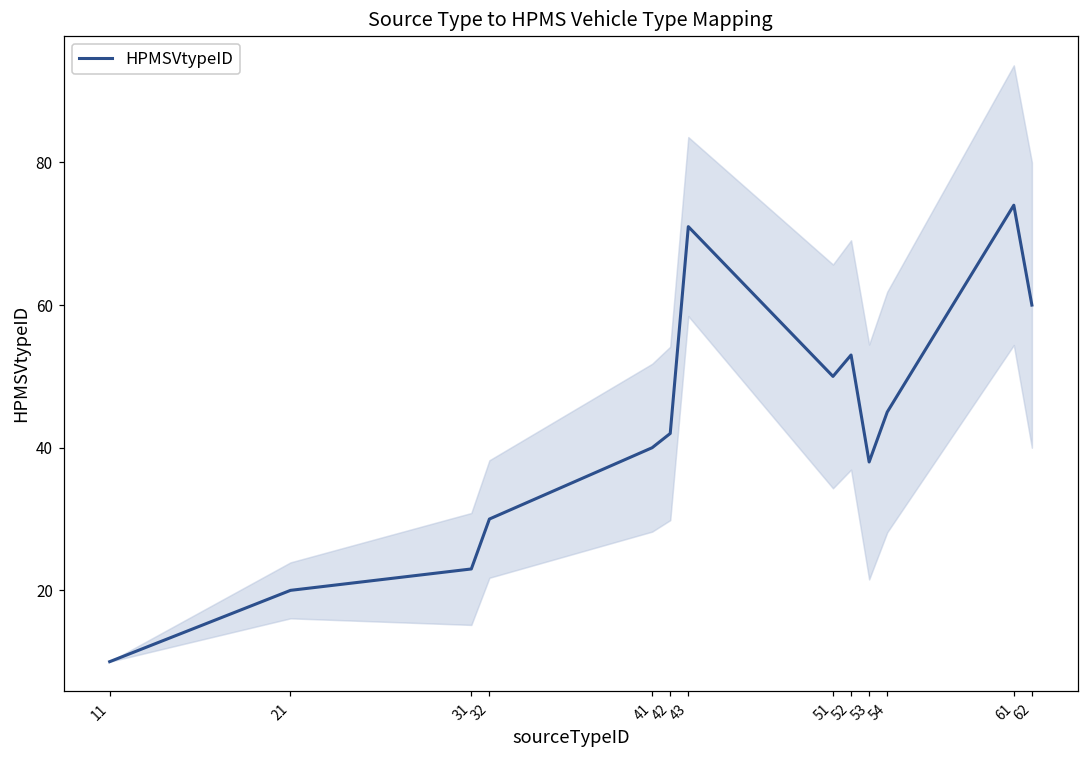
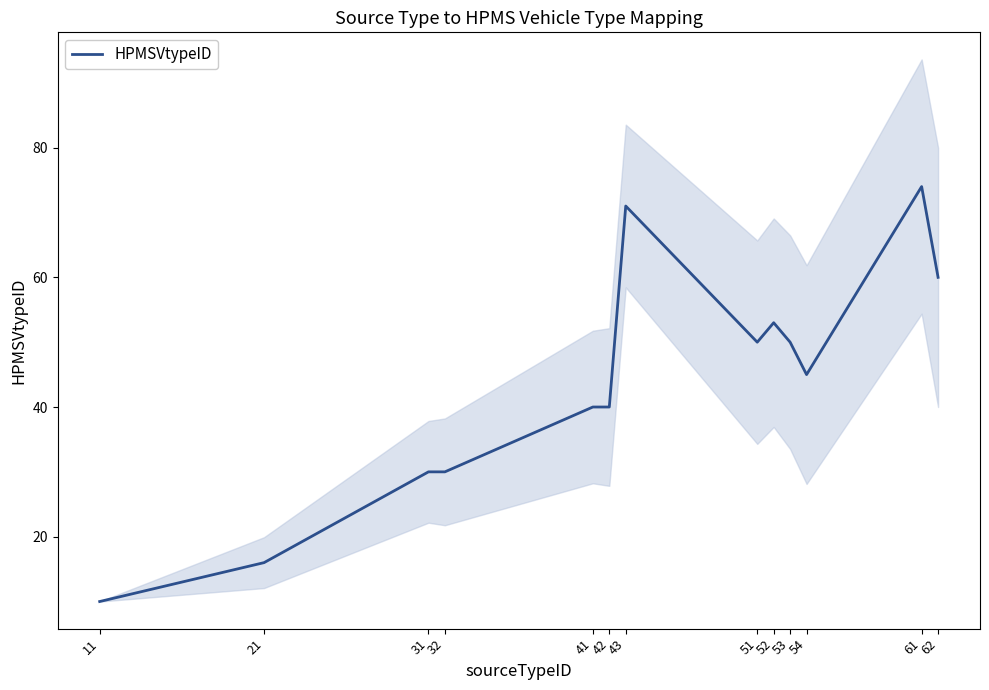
  {
    "HPMSVtypeID": {
-     "21": 20,
-     "31": 23,
+     "21": 16,
+     "31": 30,
      "32": 30,
      "41": 40,
-     "42": 42,
+     "42": 40,
      "43": 71,
      "51": 50,
      "52": 53,
-     "53": 38,
+     "53": 50,
      "54": 45,
      "61": 74,
      "62": 60
    }
  }
